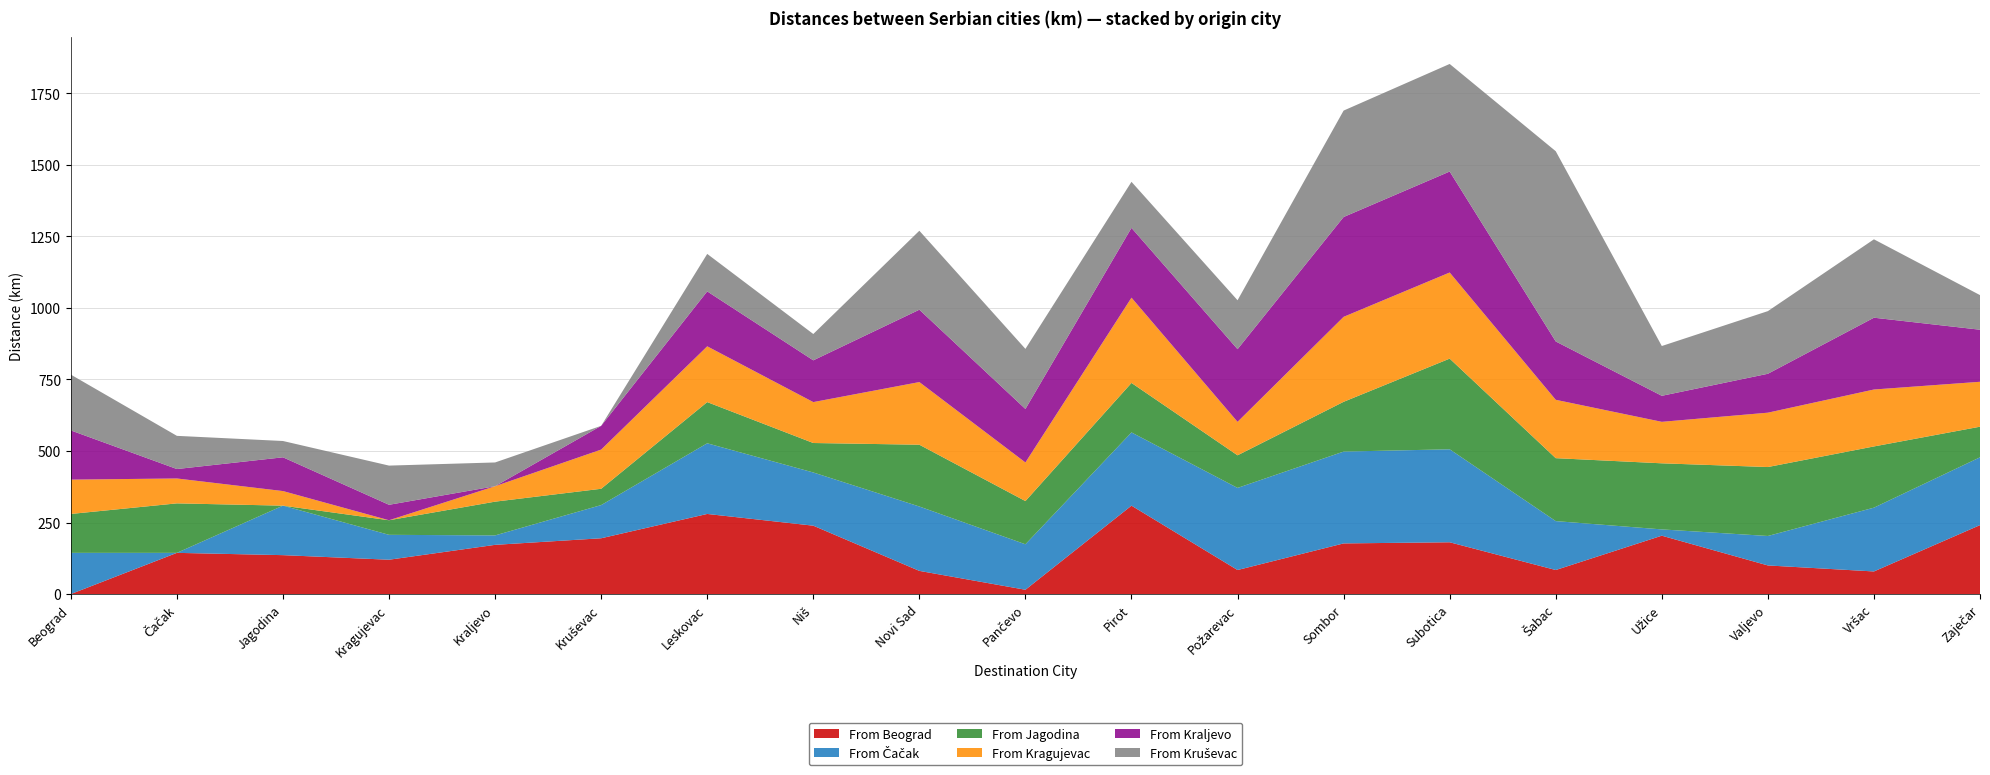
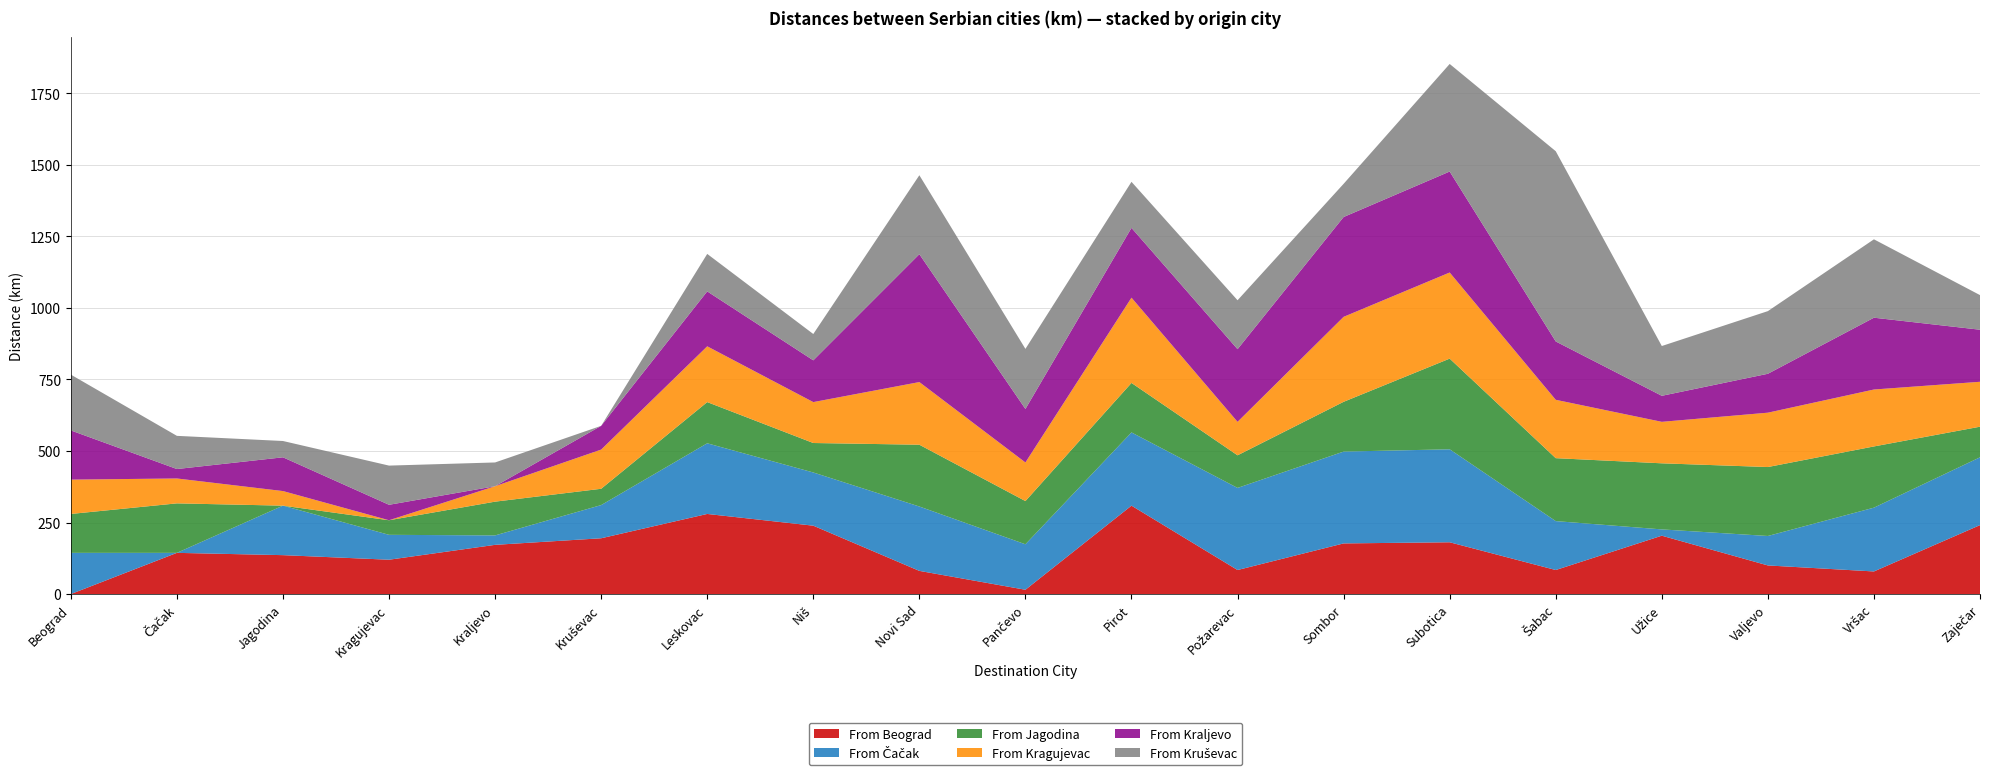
  {
    "From Beograd": {
      "Beograd": 0,
      "Jagodina": 140,
      "Kragujevac": 120,
      "Kraljevo": 170,
      "Kruševac": 200,
      "Leskovac": 280,
      "Niš": 240,
      "Novi Sad": 80,
      "Pančevo": 20,
      "Pirot": 310,
      "Požarevac": 80,
      "Sombor": 180,
      "Subotica": 180,
      "Šabac": 80,
      "Užice": 200,
      "Valjevo": 100,
      "Vršac": 80,
      "Zaječar": 240
    },
    "From Čačak": {
      "Beograd": 140,
      "Kragujevac": 90,
      "Kraljevo": 30,
      "Kruševac": 120,
      "Leskovac": 250,
      "Niš": 190,
      "Novi Sad": 230,
      "Pančevo": 160,
      "Pirot": 260,
      "Požarevac": 290,
      "Sombor": 320,
      "Subotica": 330,
      "Šabac": 170,
      "Užice": 20,
      "Valjevo": 100,
      "Vršac": 220,
      "Zaječar": 240
    },
    "From Jagodina": {
      "Beograd": 140,
      "Čačak": 170,
      "Kraljevo": 120,
      "Kruševac": 60,
      "Leskovac": 140,
      "Niš": 100,
      "Novi Sad": 220,
      "Pančevo": 150,
      "Pirot": 170,
      "Požarevac": 110,
      "Sombor": 170,
      "Subotica": 320,
      "Šabac": 220,
      "Užice": 230,
      "Valjevo": 240,
      "Vršac": 210,
      "Zaječar": 110
    },
    "From Kragujevac": {
      "Beograd": 120,
      "Čačak": 90,
      "Jagodina": 50,
      "Kruševac": 140,
      "Leskovac": 200,
      "Niš": 140,
      "Novi Sad": 220,
      "Pančevo": 140,
      "Pirot": 300,
      "Požarevac": 120,
      "Sombor": 300,
      "Subotica": 300,
      "Šabac": 200,
      "Užice": 150,
      "Valjevo": 190,
      "Vršac": 200,
      "Zaječar": 160
    },
    "From Kraljevo": {
      "Beograd": 170,
      "Čačak": 30,
      "Jagodina": 120,
      "Kragujevac": 50,
      "Leskovac": 190,
      "Niš": 150,
-     "Novi Sad": 250,
+     "Novi Sad": 450,
      "Pančevo": 190,
      "Pirot": 240,
      "Požarevac": 250,
      "Sombor": 350,
      "Subotica": 350,
      "Šabac": 200,
      "Užice": 90,
      "Valjevo": 140,
      "Vršac": 250,
      "Zaječar": 180
    },
    "From Kruševac": {
      "Beograd": 200,
      "Čačak": 120,
      "Jagodina": 60,
      "Kragujevac": 140,
      "Kraljevo": 80,
      "Leskovac": 130,
      "Niš": 90,
      "Novi Sad": 280,
      "Pančevo": 210,
      "Pirot": 160,
      "Požarevac": 170,
-     "Sombor": 370,
+     "Sombor": 120,
      "Subotica": 380,
      "Šabac": 670,
      "Užice": 170,
      "Valjevo": 220,
      "Vršac": 270,
      "Zaječar": 120
    }
  }
